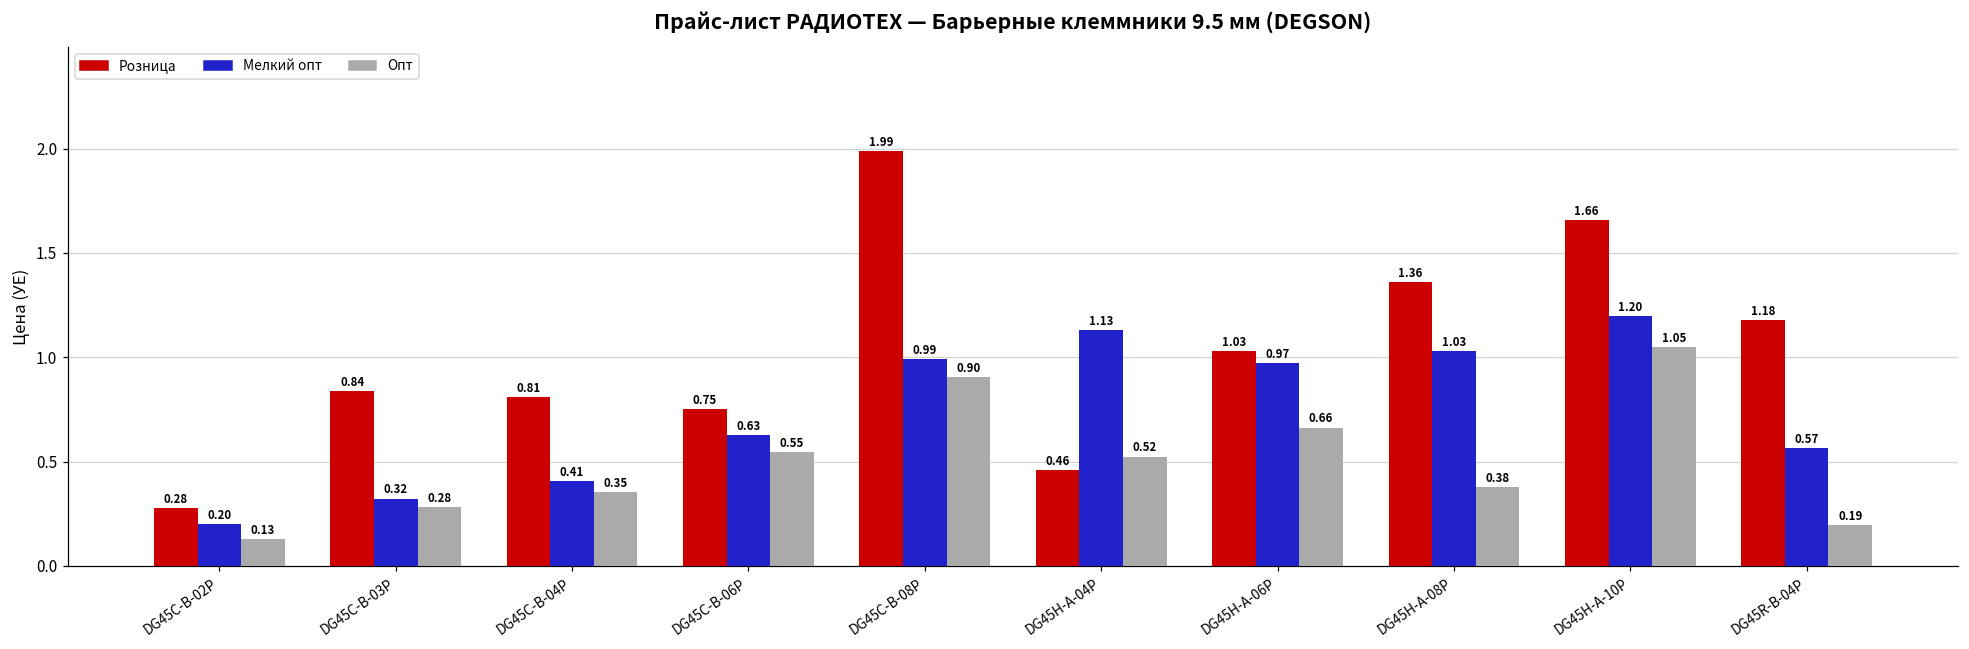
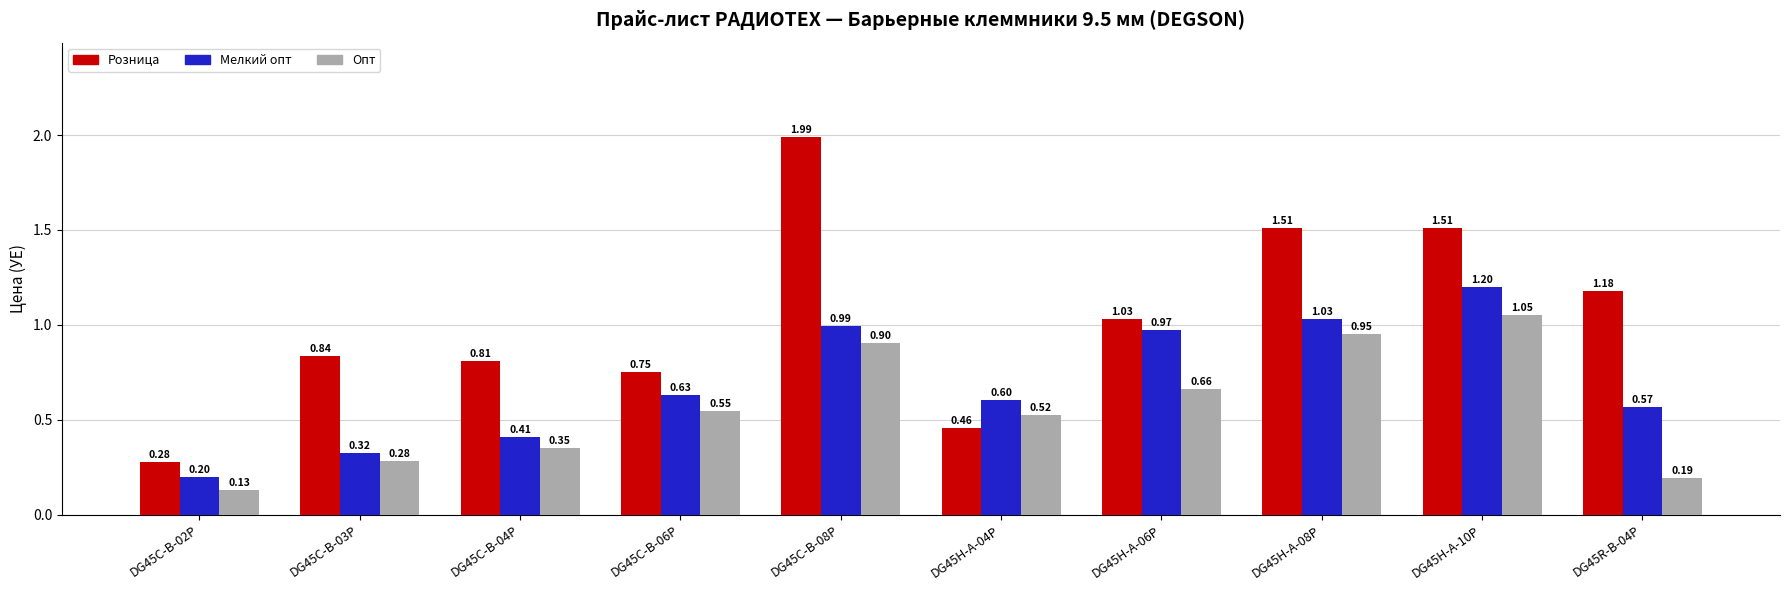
  {
    "Розница": {
      "DG45C-B-02P": 0.28,
      "DG45C-B-03P": 0.84,
      "DG45C-B-04P": 0.81,
      "DG45C-B-06P": 0.75,
      "DG45C-B-08P": 1.99,
      "DG45H-A-04P": 0.46,
      "DG45H-A-06P": 1.03,
-     "DG45H-A-08P": 1.36,
-     "DG45H-A-10P": 1.66,
+     "DG45H-A-08P": 1.51,
+     "DG45H-A-10P": 1.51,
      "DG45R-B-04P": 1.18
    },
    "Мелкий опт": {
      "DG45C-B-02P": 0.20,
      "DG45C-B-03P": 0.32,
      "DG45C-B-04P": 0.41,
      "DG45C-B-06P": 0.63,
      "DG45C-B-08P": 0.99,
-     "DG45H-A-04P": 1.13,
+     "DG45H-A-04P": 0.60,
      "DG45H-A-06P": 0.97,
      "DG45H-A-08P": 1.03,
      "DG45H-A-10P": 1.20,
      "DG45R-B-04P": 0.57
    },
    "Опт": {
      "DG45C-B-02P": 0.13,
      "DG45C-B-03P": 0.28,
      "DG45C-B-04P": 0.35,
      "DG45C-B-06P": 0.55,
      "DG45C-B-08P": 0.90,
      "DG45H-A-04P": 0.52,
      "DG45H-A-06P": 0.66,
-     "DG45H-A-08P": 0.38,
+     "DG45H-A-08P": 0.95,
      "DG45H-A-10P": 1.05,
      "DG45R-B-04P": 0.19
    }
  }
